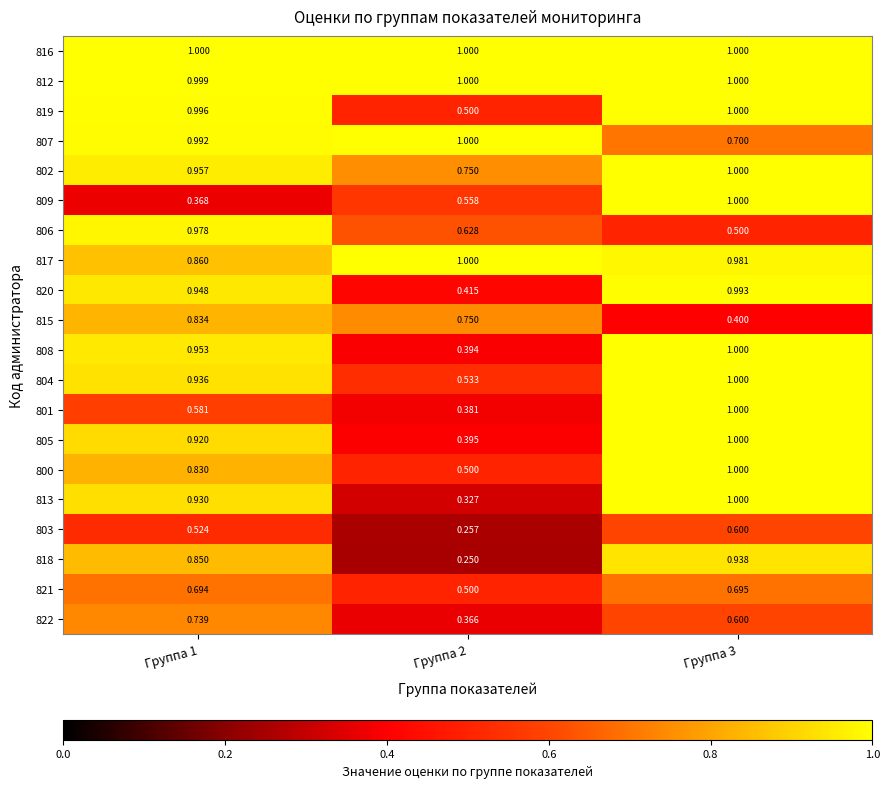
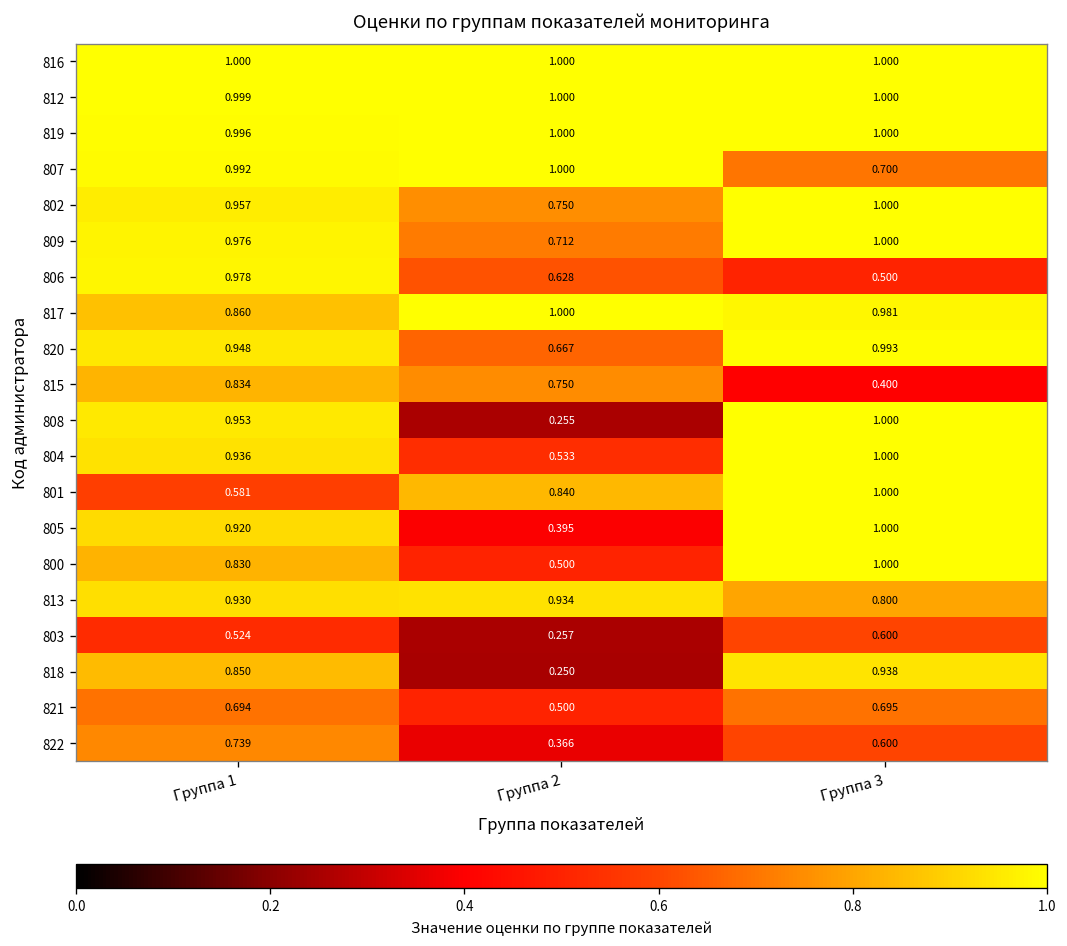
  {
    "816": {
      "Группа 1": 1.000,
      "Группа 2": 1.000,
      "Группа 3": 1.000
    },
    "812": {
      "Группа 1": 0.999,
      "Группа 2": 1.000,
      "Группа 3": 1.000
    },
    "819": {
      "Группа 1": 0.996,
-     "Группа 2": 0.500,
+     "Группа 2": 1.000,
      "Группа 3": 1.000
    },
    "807": {
      "Группа 1": 0.992,
      "Группа 2": 1.000,
      "Группа 3": 0.700
    },
    "802": {
      "Группа 1": 0.957,
      "Группа 2": 0.750,
      "Группа 3": 1.000
    },
    "809": {
-     "Группа 1": 0.368,
-     "Группа 2": 0.558,
+     "Группа 1": 0.976,
+     "Группа 2": 0.712,
      "Группа 3": 1.000
    },
    "806": {
      "Группа 1": 0.978,
      "Группа 2": 0.628,
      "Группа 3": 0.500
    },
    "817": {
      "Группа 1": 0.860,
      "Группа 2": 1.000,
      "Группа 3": 0.981
    },
    "820": {
      "Группа 1": 0.948,
-     "Группа 2": 0.415,
+     "Группа 2": 0.667,
      "Группа 3": 0.993
    },
    "815": {
      "Группа 1": 0.834,
      "Группа 2": 0.750,
      "Группа 3": 0.400
    },
    "808": {
      "Группа 1": 0.953,
-     "Группа 2": 0.394,
+     "Группа 2": 0.255,
      "Группа 3": 1.000
    },
    "804": {
      "Группа 1": 0.936,
      "Группа 2": 0.533,
      "Группа 3": 1.000
    },
    "801": {
      "Группа 1": 0.581,
-     "Группа 2": 0.381,
+     "Группа 2": 0.840,
      "Группа 3": 1.000
    },
    "805": {
      "Группа 1": 0.920,
      "Группа 2": 0.395,
      "Группа 3": 1.000
    },
    "800": {
      "Группа 1": 0.830,
      "Группа 2": 0.500,
      "Группа 3": 1.000
    },
    "813": {
      "Группа 1": 0.930,
-     "Группа 2": 0.327,
-     "Группа 3": 1.000
+     "Группа 2": 0.934,
+     "Группа 3": 0.800
    },
    "803": {
      "Группа 1": 0.524,
      "Группа 2": 0.257,
      "Группа 3": 0.600
    },
    "818": {
      "Группа 1": 0.850,
      "Группа 2": 0.250,
      "Группа 3": 0.938
    },
    "821": {
      "Группа 1": 0.694,
      "Группа 2": 0.500,
      "Группа 3": 0.695
    },
    "822": {
      "Группа 1": 0.739,
      "Группа 2": 0.366,
      "Группа 3": 0.600
    }
  }
